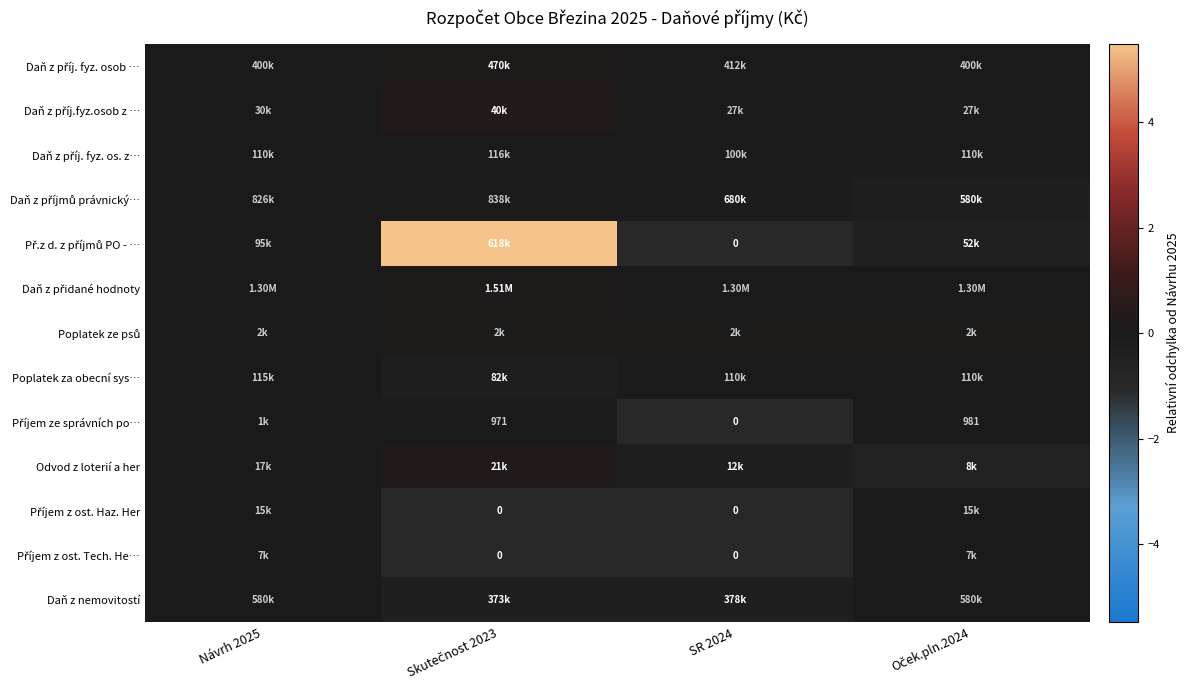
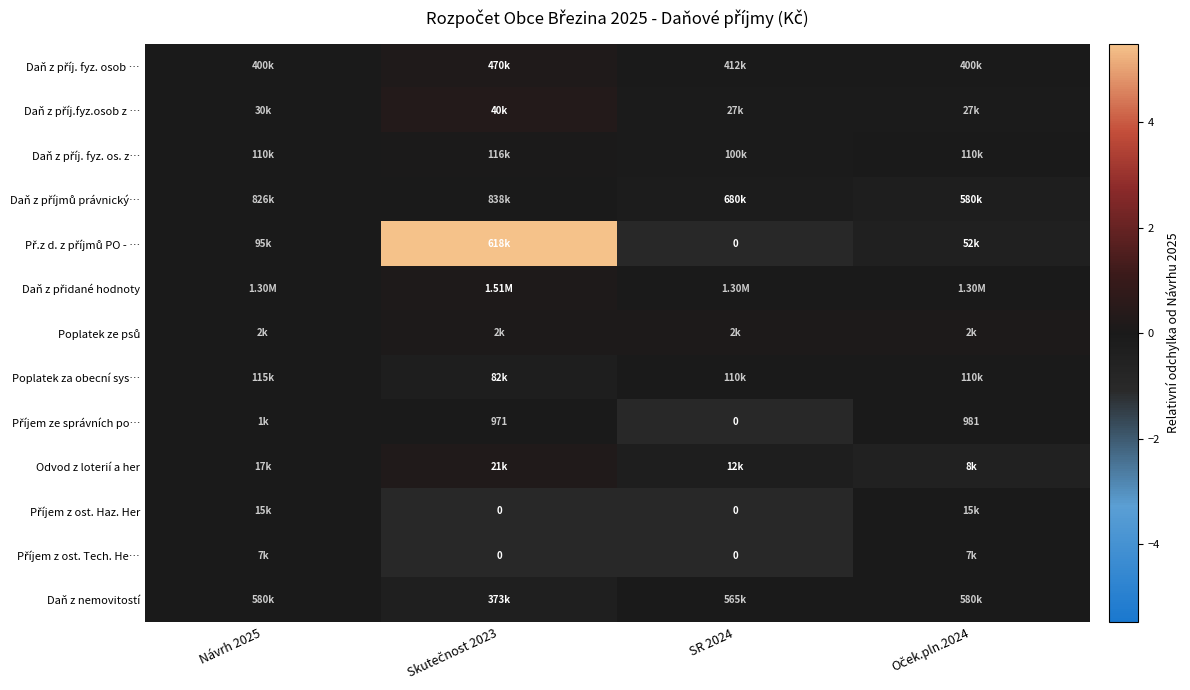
  {
    "Daň z příj. fyz. osob …": {
      "Návrh 2025": "400k",
      "Skutečnost 2023": "470k",
      "SR 2024": "412k",
      "Oček.pln.2024": "400k"
    },
    "Daň z příj.fyz.osob z …": {
      "Návrh 2025": "30k",
      "Skutečnost 2023": "40k",
      "SR 2024": "27k",
      "Oček.pln.2024": "27k"
    },
    "Daň z příj. fyz. os. z…": {
      "Návrh 2025": "110k",
      "Skutečnost 2023": "116k",
      "SR 2024": "100k",
      "Oček.pln.2024": "110k"
    },
    "Daň z příjmů právnický…": {
      "Návrh 2025": "826k",
      "Skutečnost 2023": "838k",
      "SR 2024": "680k",
      "Oček.pln.2024": "580k"
    },
    "Př.z d. z příjmů PO - …": {
      "Návrh 2025": "95k",
      "Skutečnost 2023": "618k",
      "SR 2024": "0",
      "Oček.pln.2024": "52k"
    },
    "Daň z přidané hodnoty": {
      "Návrh 2025": "1.30M",
      "Skutečnost 2023": "1.51M",
      "SR 2024": "1.30M",
      "Oček.pln.2024": "1.30M"
    },
    "Poplatek ze psů": {
      "Návrh 2025": "2k",
      "Skutečnost 2023": "2k",
      "SR 2024": "2k",
      "Oček.pln.2024": "2k"
    },
    "Poplatek za obecní sys…": {
      "Návrh 2025": "115k",
      "Skutečnost 2023": "82k",
      "SR 2024": "110k",
      "Oček.pln.2024": "110k"
    },
    "Příjem ze správních po…": {
      "Návrh 2025": "1k",
      "Skutečnost 2023": "971",
      "SR 2024": "0",
      "Oček.pln.2024": "981"
    },
    "Odvod z loterií a her": {
      "Návrh 2025": "17k",
      "Skutečnost 2023": "21k",
      "SR 2024": "12k",
      "Oček.pln.2024": "8k"
    },
    "Příjem z ost. Haz. Her": {
      "Návrh 2025": "15k",
      "Skutečnost 2023": "0",
      "SR 2024": "0",
      "Oček.pln.2024": "15k"
    },
    "Příjem z ost. Tech. He…": {
      "Návrh 2025": "7k",
      "Skutečnost 2023": "0",
      "SR 2024": "0",
      "Oček.pln.2024": "7k"
    },
    "Daň z nemovitostí": {
      "Návrh 2025": "580k",
      "Skutečnost 2023": "373k",
-     "SR 2024": "378k",
+     "SR 2024": "565k",
      "Oček.pln.2024": "580k"
    }
  }
